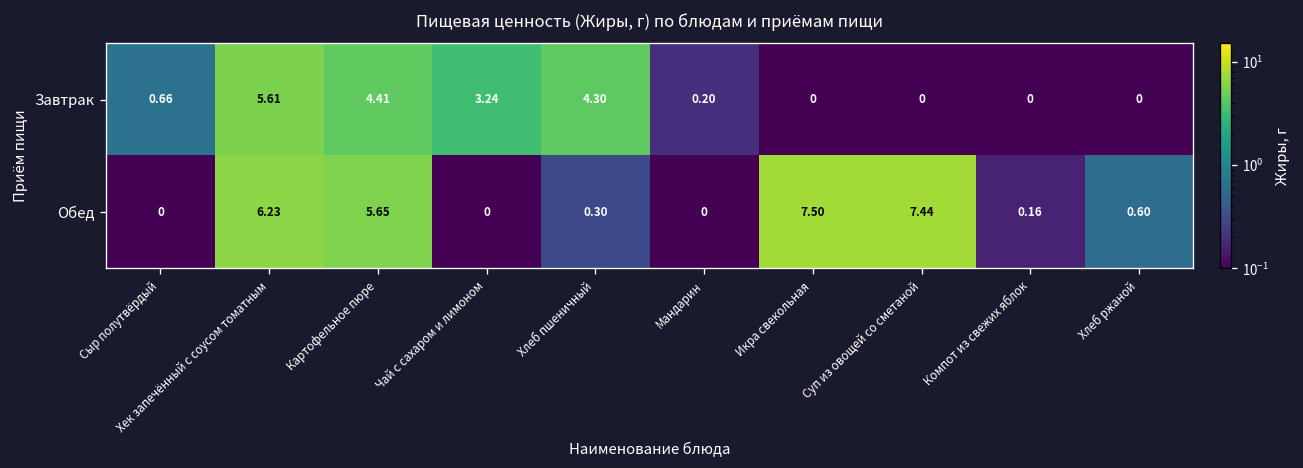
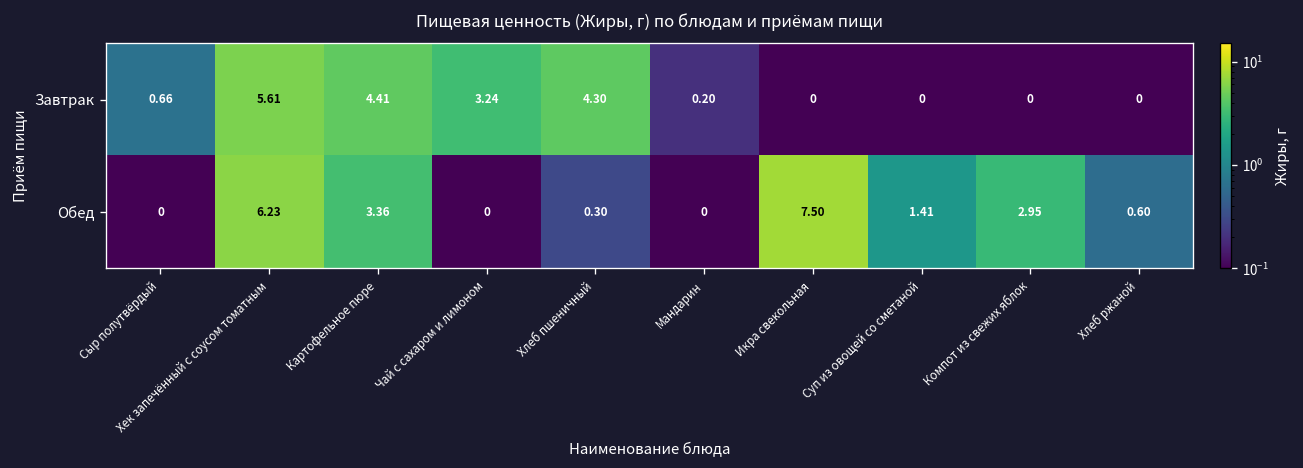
  {
    "Завтрак": {
      "Сыр полутвёрдый": 0.66,
      "Хек запечённый с соусом томатным": 5.61,
      "Картофельное пюре": 4.41,
      "Чай с сахаром и лимоном": 3.24,
      "Хлеб пшеничный": 4.30,
      "Мандарин": 0.20,
      "Икра свекольная": 0,
      "Суп из овощей со сметаной": 0,
      "Компот из свежих яблок": 0,
      "Хлеб ржаной": 0
    },
    "Обед": {
      "Сыр полутвёрдый": 0,
      "Хек запечённый с соусом томатным": 6.23,
-     "Картофельное пюре": 5.65,
+     "Картофельное пюре": 3.36,
      "Чай с сахаром и лимоном": 0,
      "Хлеб пшеничный": 0.30,
      "Мандарин": 0,
      "Икра свекольная": 7.50,
-     "Суп из овощей со сметаной": 7.44,
-     "Компот из свежих яблок": 0.16,
+     "Суп из овощей со сметаной": 1.41,
+     "Компот из свежих яблок": 2.95,
      "Хлеб ржаной": 0.60
    }
  }
